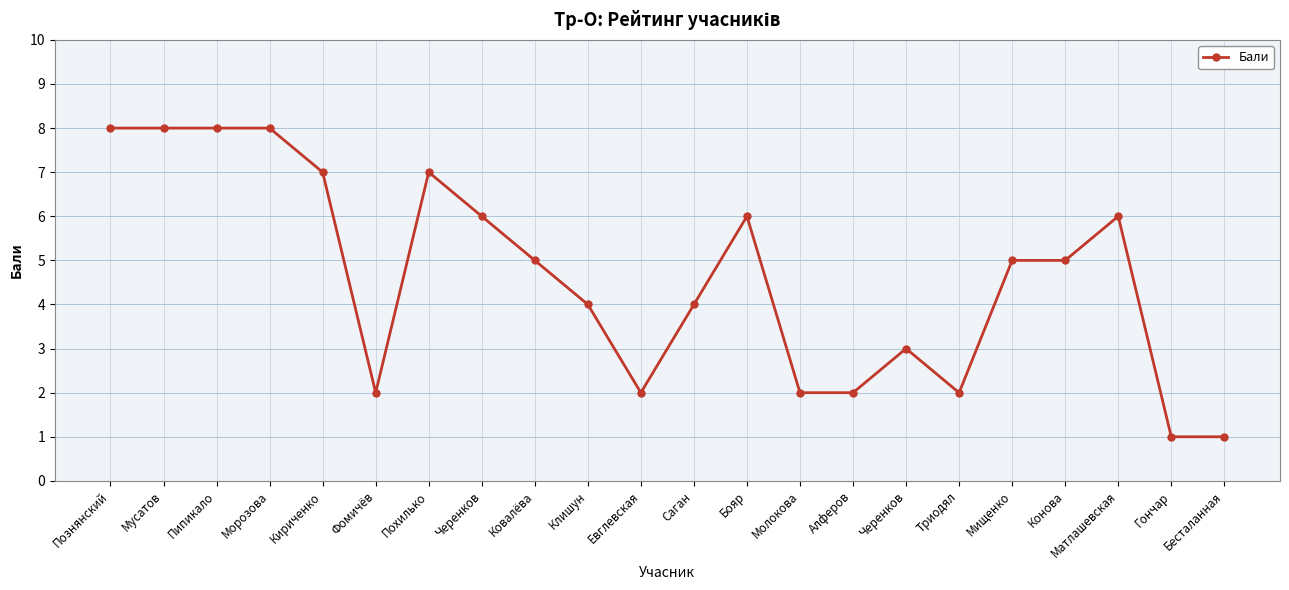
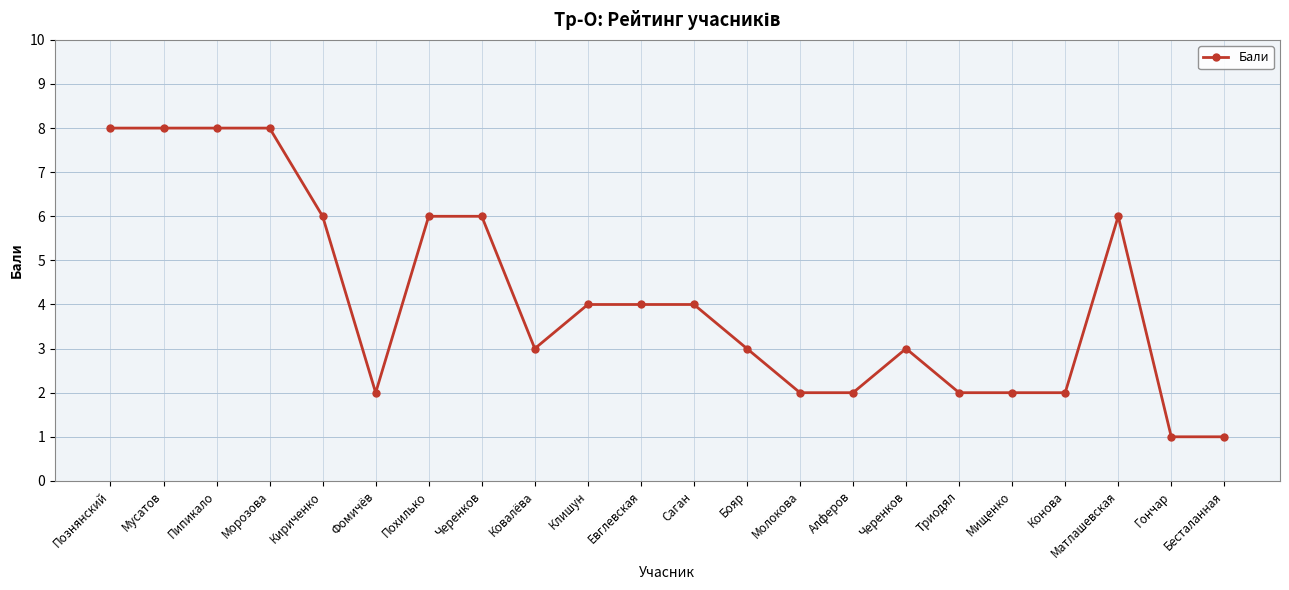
  {
    "Познянский": 8,
    "Мусатов": 8,
    "Пипикало": 8,
    "Морозова": 8,
-   "Кириченко": 7,
+   "Кириченко": 6,
    "Фомичёв": 2,
-   "Похилько": 7,
-   "Ковалёва": 5,
+   "Похилько": 6,
+   "Ковалёва": 3,
    "Клишун": 4,
-   "Евглевская": 2,
+   "Евглевская": 4,
    "Саган": 4,
-   "Бояр": 6,
+   "Бояр": 3,
    "Молокова": 2,
    "Алферов": 2,
    "Триодял": 2,
-   "Мищенко": 5,
-   "Конова": 5,
+   "Мищенко": 2,
+   "Конова": 2,
    "Матлашевская": 6,
    "Гончар": 1,
    "Бесталанная": 1
  }
